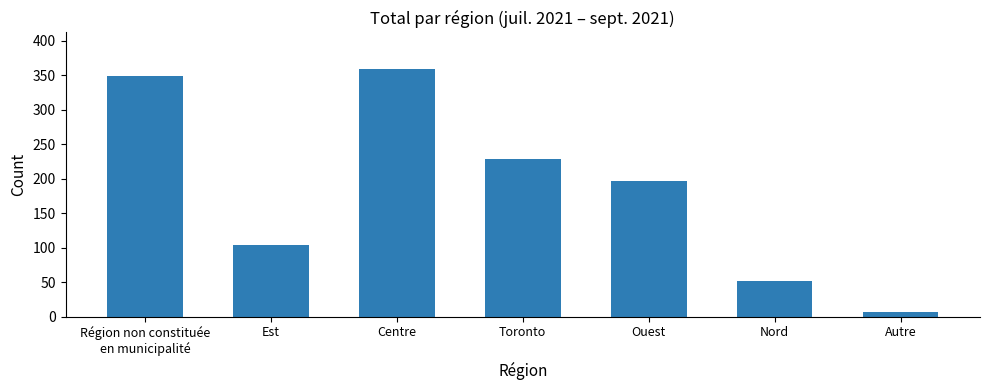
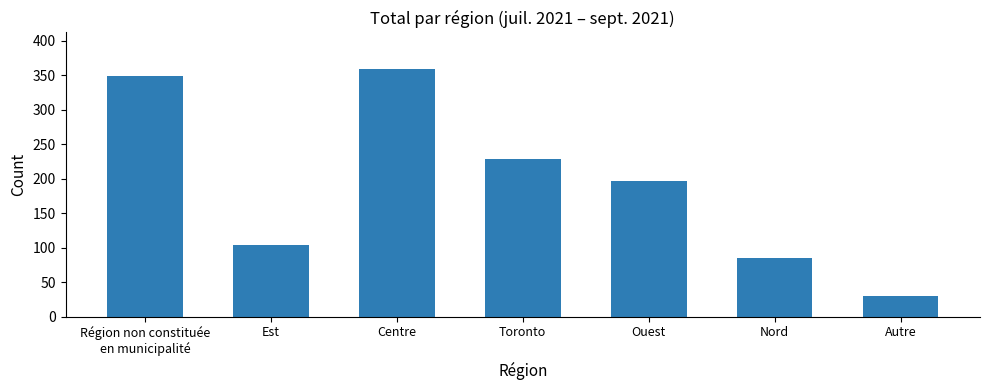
  {
    "Région non constituée en municipalité": 350,
    "Est": 100,
    "Centre": 360,
    "Toronto": 230,
    "Ouest": 200,
-   "Nord": 50,
-   "Autre": 10
+   "Nord": 90,
+   "Autre": 30
  }
